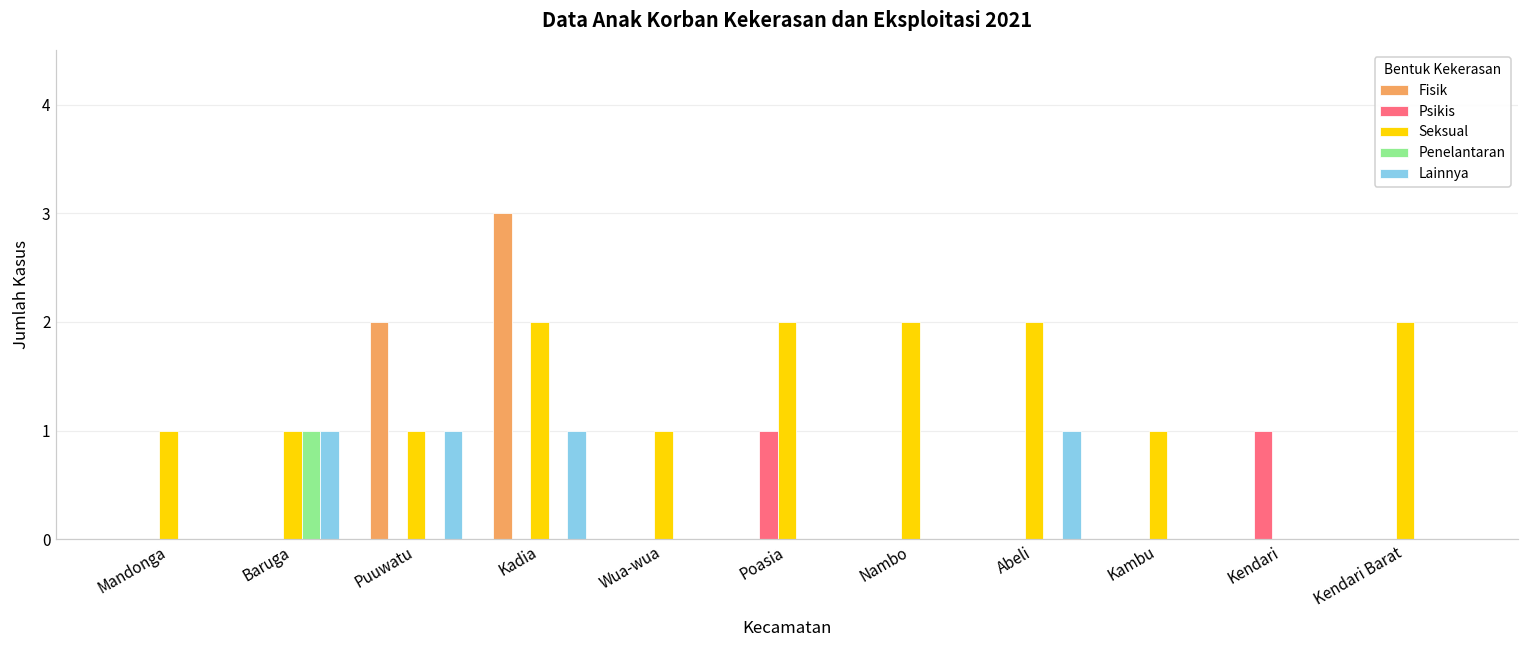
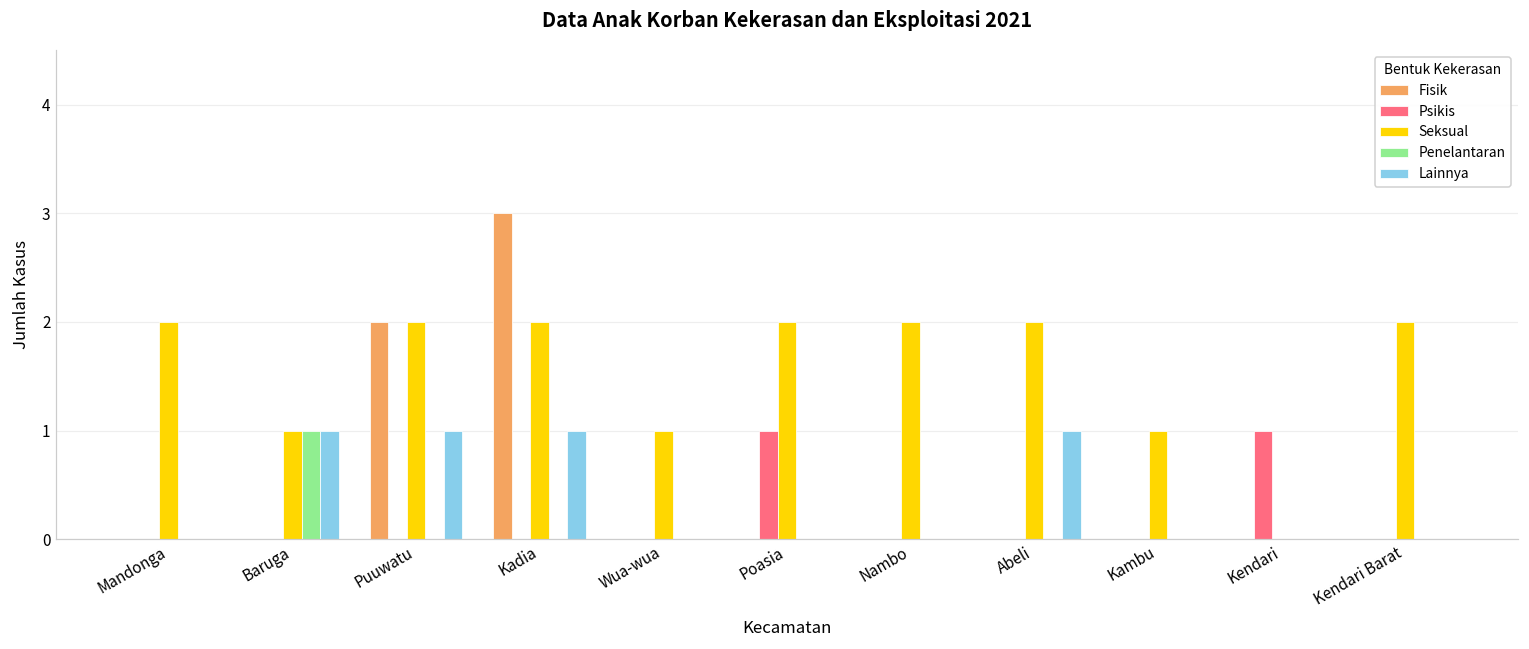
  {
    "Fisik": {
      "Mandonga": 0,
      "Baruga": 0,
      "Puuwatu": 2,
      "Kadia": 3,
      "Wua-wua": 0,
      "Poasia": 0,
      "Nambo": 0,
      "Abeli": 0,
      "Kambu": 0,
      "Kendari": 0,
      "Kendari Barat": 0
    },
    "Psikis": {
      "Mandonga": 0,
      "Baruga": 0,
      "Puuwatu": 0,
      "Kadia": 0,
      "Wua-wua": 0,
      "Poasia": 1,
      "Nambo": 0,
      "Abeli": 0,
      "Kambu": 0,
      "Kendari": 1,
      "Kendari Barat": 0
    },
    "Seksual": {
-     "Mandonga": 1,
+     "Mandonga": 2,
      "Baruga": 1,
-     "Puuwatu": 1,
+     "Puuwatu": 2,
      "Kadia": 2,
      "Wua-wua": 1,
      "Poasia": 2,
      "Nambo": 2,
      "Abeli": 2,
      "Kambu": 1,
      "Kendari": 0,
      "Kendari Barat": 2
    },
    "Penelantaran": {
      "Mandonga": 0,
      "Baruga": 1,
      "Puuwatu": 0,
      "Kadia": 0,
      "Wua-wua": 0,
      "Poasia": 0,
      "Nambo": 0,
      "Abeli": 0,
      "Kambu": 0,
      "Kendari": 0,
      "Kendari Barat": 0
    },
    "Lainnya": {
      "Mandonga": 0,
      "Baruga": 1,
      "Puuwatu": 1,
      "Kadia": 1,
      "Wua-wua": 0,
      "Poasia": 0,
      "Nambo": 0,
      "Abeli": 1,
      "Kambu": 0,
      "Kendari": 0,
      "Kendari Barat": 0
    }
  }
